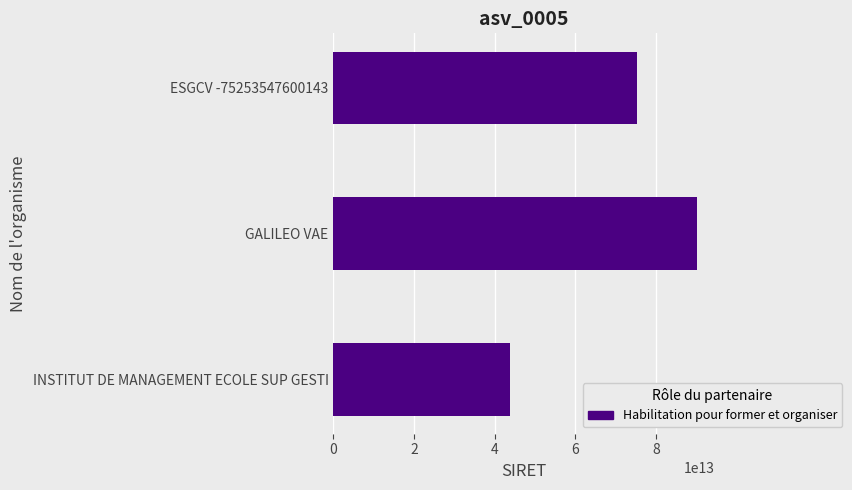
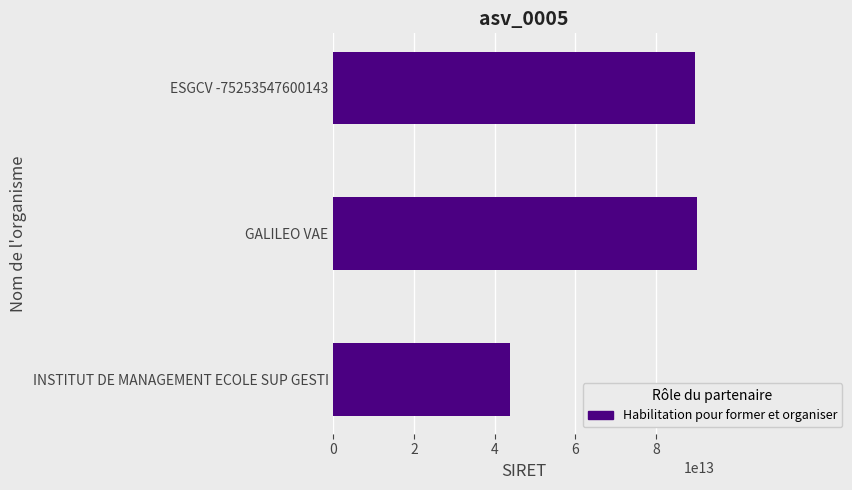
  {
-   "ESGCV -75253547600143": 75000000000000,
+   "ESGCV -75253547600143": 90000000000000,
    "GALILEO VAE": 90000000000000,
    "INSTITUT DE MANAGEMENT ECOLE SUP GESTI": 44000000000000
  }
